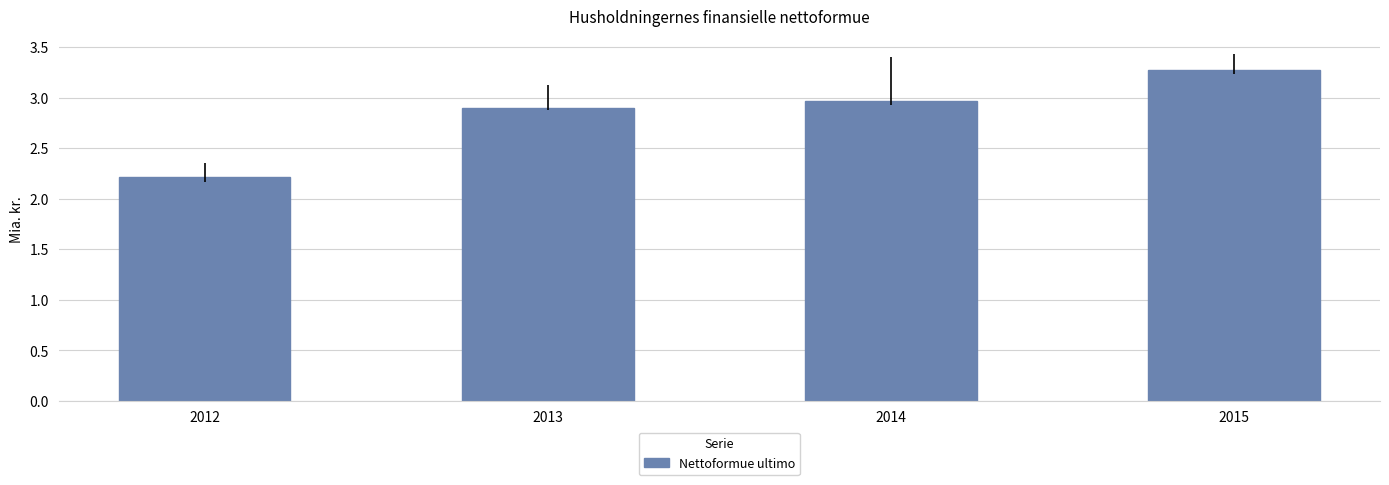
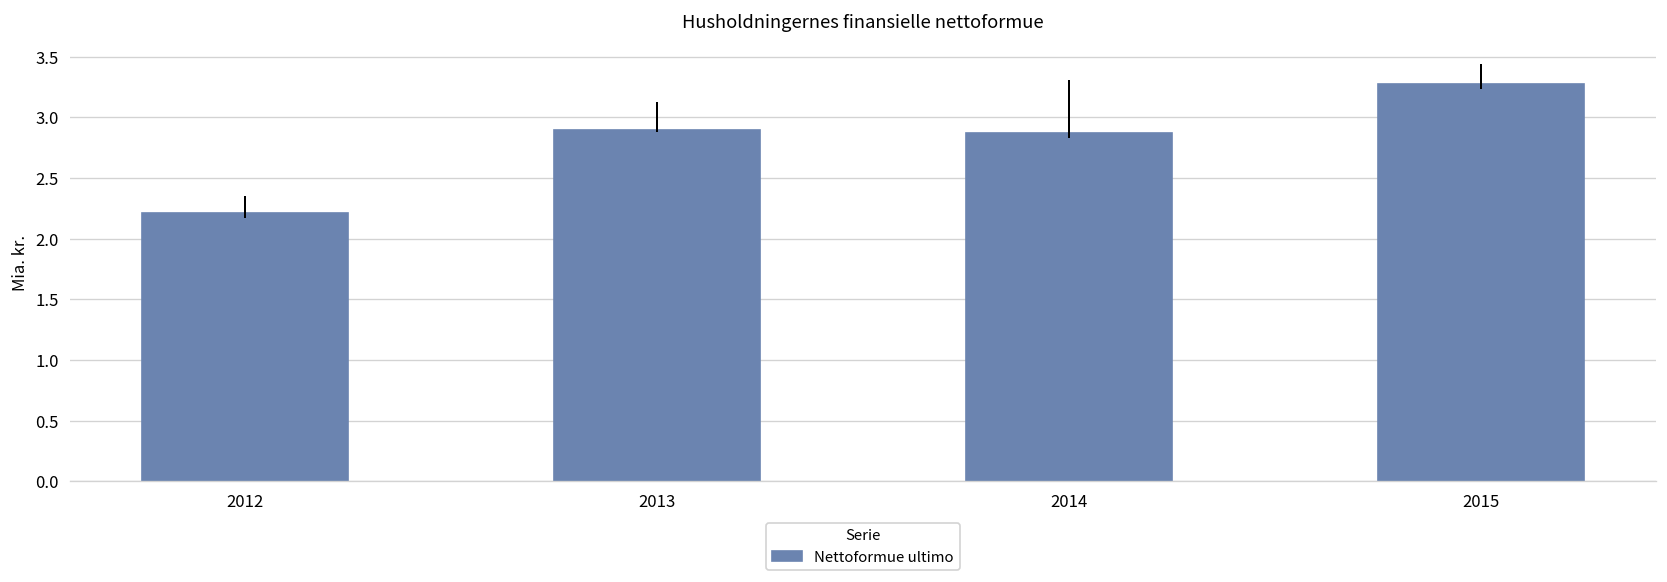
  {
    "2012": 2.21,
    "2013": 2.90,
-   "2014": 2.97,
+   "2014": 2.87,
    "2015": 3.27
  }
